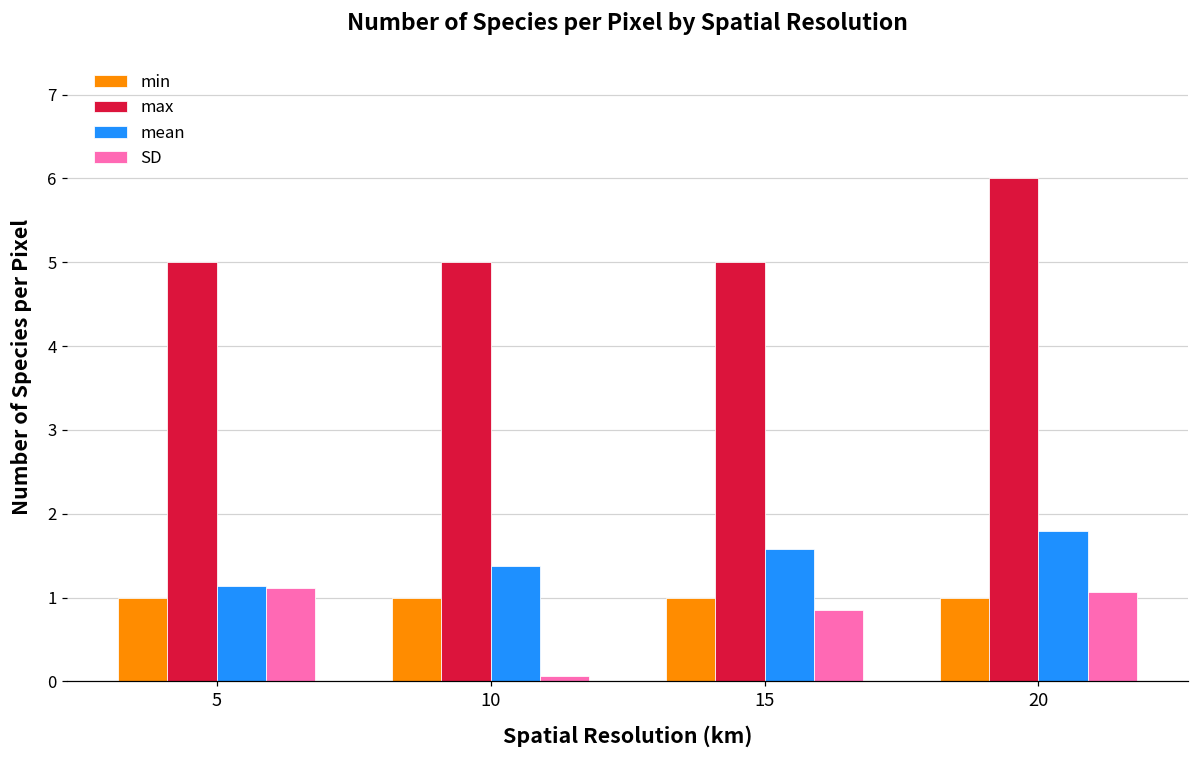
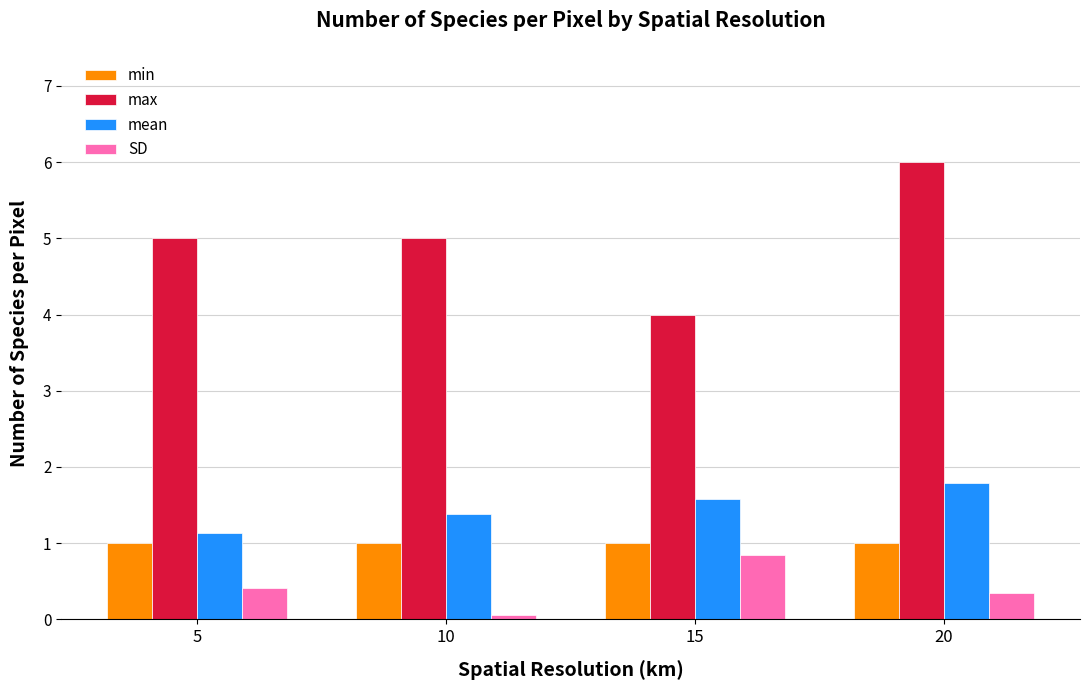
  {
    "min": {
      "5": 1.0,
      "10": 1.0,
      "15": 1.0,
      "20": 1.0
    },
    "max": {
      "5": 5,
      "10": 5,
-     "15": 5,
+     "15": 4,
      "20": 6
    },
    "mean": {
      "5": 1.1,
      "10": 1.4,
      "15": 1.6,
      "20": 1.8
    },
    "SD": {
-     "5": 1.1,
+     "5": 0.4,
      "10": 0.1,
      "15": 0.9,
-     "20": 1.1
+     "20": 0.4
    }
  }
